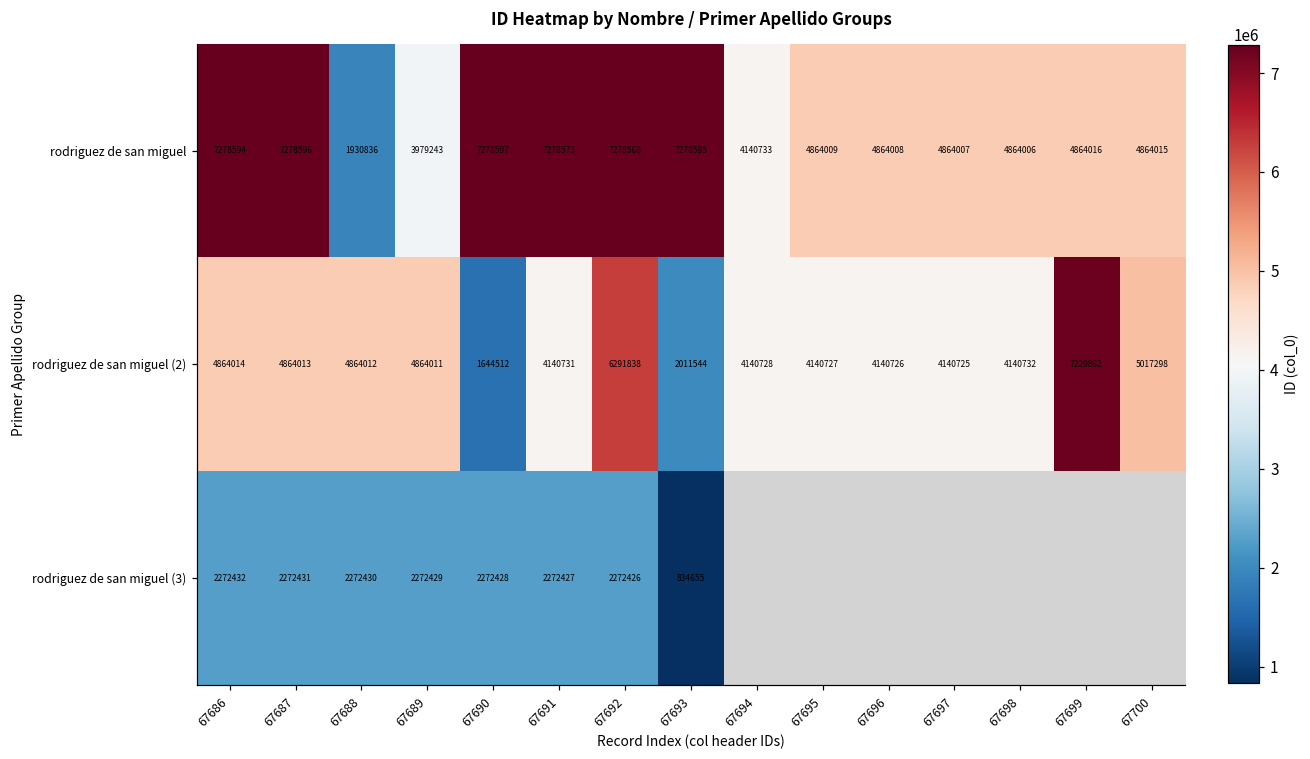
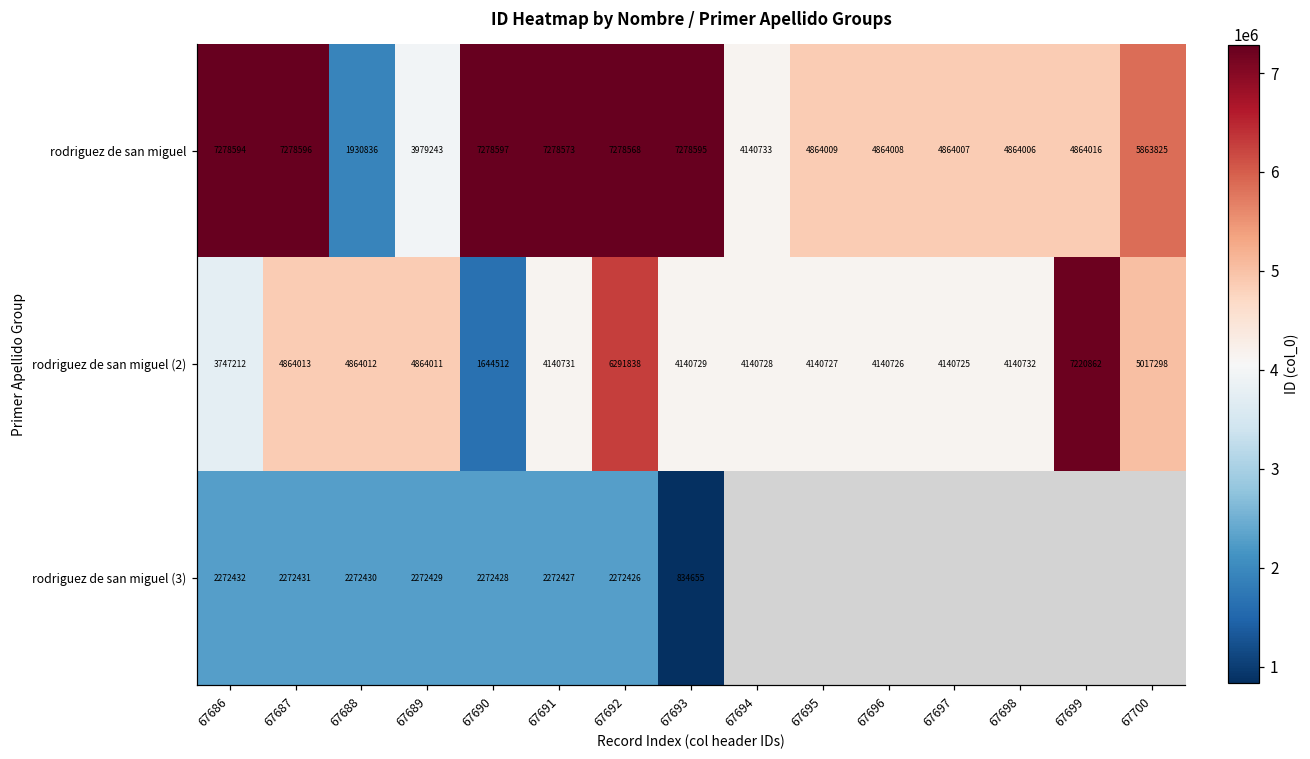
  {
    "rodriguez de san miguel": {
      "67686": 7278594,
      "67687": 7278596,
      "67688": 1930836,
      "67689": 3979243,
      "67690": 7278597,
      "67691": 7278573,
      "67692": 7278568,
      "67693": 7278595,
      "67694": 4140733,
      "67695": 4864009,
      "67696": 4864008,
      "67697": 4864007,
      "67698": 4864006,
      "67699": 4864016,
-     "67700": 4864015
+     "67700": 5863825
    },
    "rodriguez de san miguel (2)": {
-     "67686": 4864014,
+     "67686": 3747212,
      "67687": 4864013,
      "67688": 4864012,
      "67689": 4864011,
      "67690": 1644512,
      "67691": 4140731,
      "67692": 6291838,
-     "67693": 2011544,
+     "67693": 4140729,
      "67694": 4140728,
      "67695": 4140727,
      "67696": 4140726,
      "67697": 4140725,
      "67698": 4140732,
      "67699": 7220862,
      "67700": 5017298
    },
    "rodriguez de san miguel (3)": {
      "67686": 2272432,
      "67687": 2272431,
      "67688": 2272430,
      "67689": 2272429,
      "67690": 2272428,
      "67691": 2272427,
      "67692": 2272426,
      "67693": 834655
    }
  }
